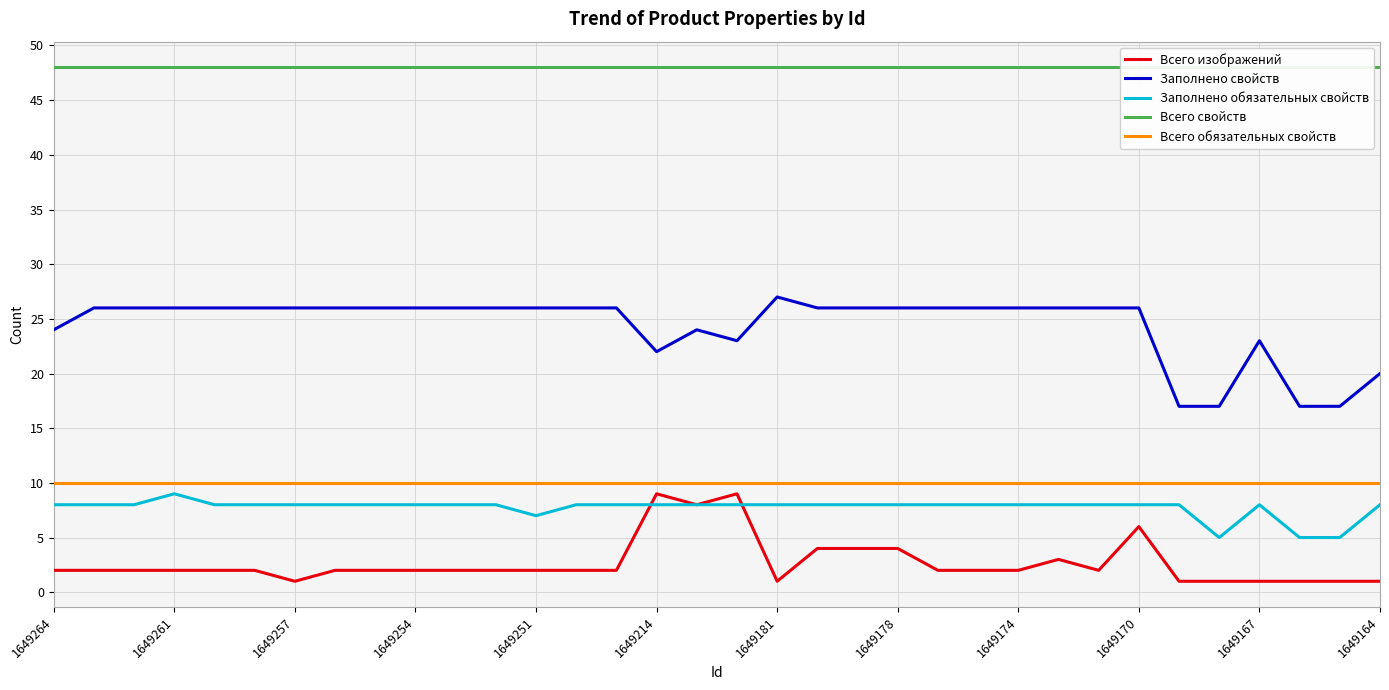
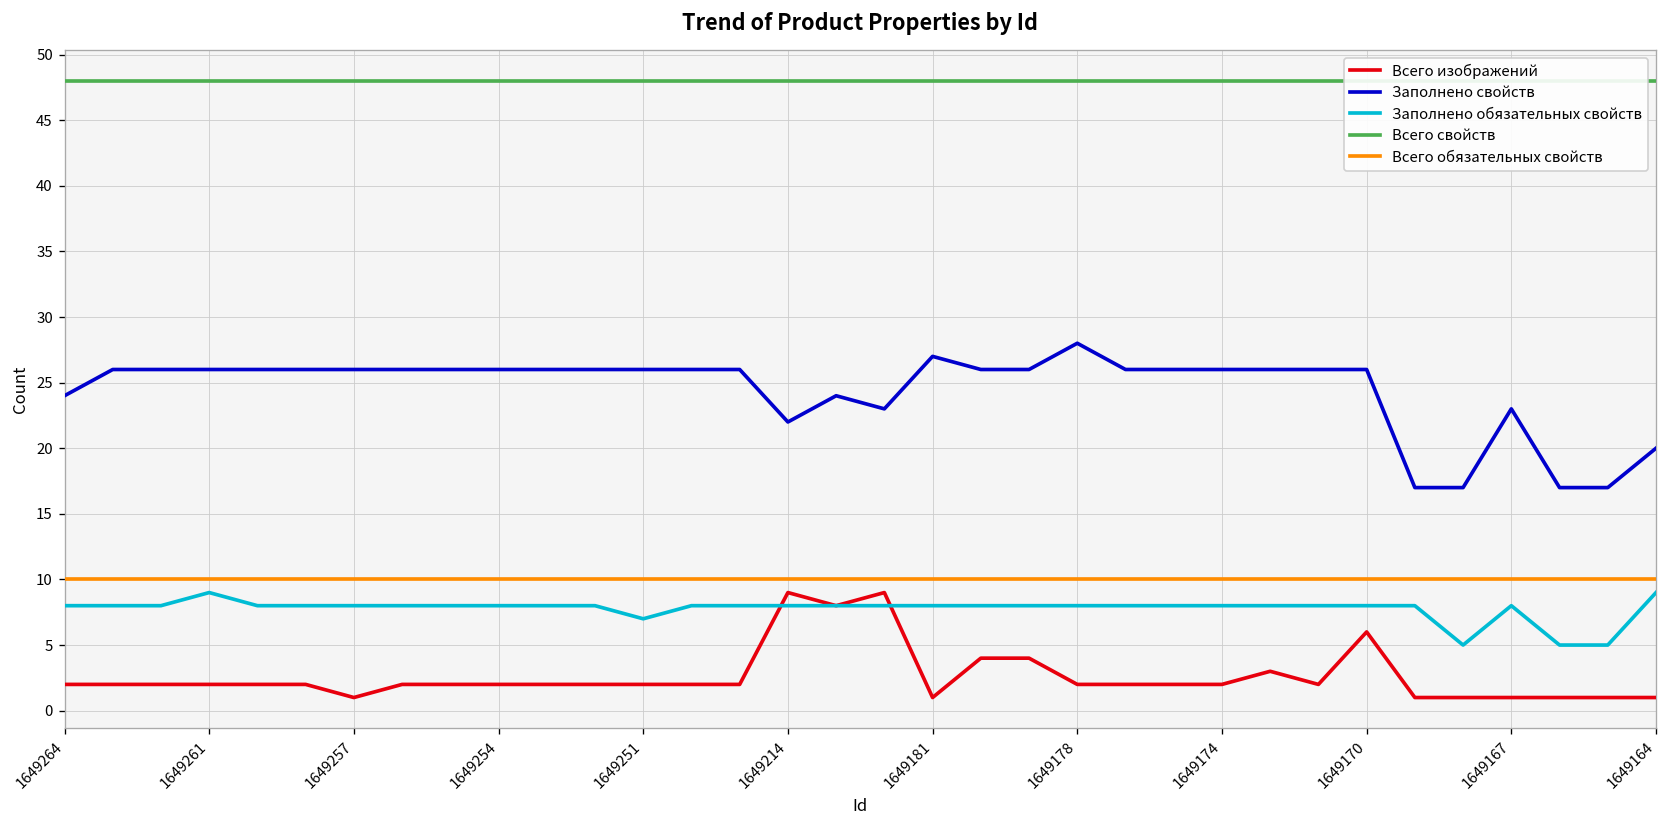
  {
    "Всего изображений": {
      "1649264": 2,
      "1649261": 2,
      "1649257": 1,
      "1649254": 2,
      "1649251": 2,
      "1649214": 9,
      "1649181": 1,
-     "1649178": 4,
+     "1649178": 2,
      "1649174": 2,
      "1649170": 6,
      "1649167": 1,
      "1649164": 1
    },
    "Заполнено свойств": {
      "1649264": 24,
      "1649261": 26,
      "1649257": 26,
      "1649254": 26,
      "1649251": 26,
      "1649214": 22,
      "1649181": 27,
-     "1649178": 26,
+     "1649178": 28,
      "1649174": 26,
      "1649170": 26,
      "1649167": 23,
      "1649164": 20
    },
    "Заполнено обязательных свойств": {
      "1649264": 8,
      "1649261": 9,
      "1649257": 8,
      "1649254": 8,
      "1649251": 7,
      "1649214": 8,
      "1649181": 8,
      "1649178": 8,
      "1649174": 8,
      "1649170": 8,
      "1649167": 8,
-     "1649164": 8
+     "1649164": 9
    },
    "Всего свойств": {
      "1649264": 48,
      "1649261": 48,
      "1649257": 48,
      "1649254": 48,
      "1649251": 48,
      "1649214": 48,
      "1649181": 48,
      "1649178": 48,
      "1649174": 48,
      "1649164": 48
    },
    "Всего обязательных свойств": {
      "1649264": 10,
      "1649261": 10,
      "1649257": 10,
      "1649254": 10,
      "1649251": 10,
      "1649214": 10,
      "1649181": 10,
      "1649178": 10,
      "1649174": 10,
      "1649170": 10,
      "1649167": 10,
      "1649164": 10
    }
  }
